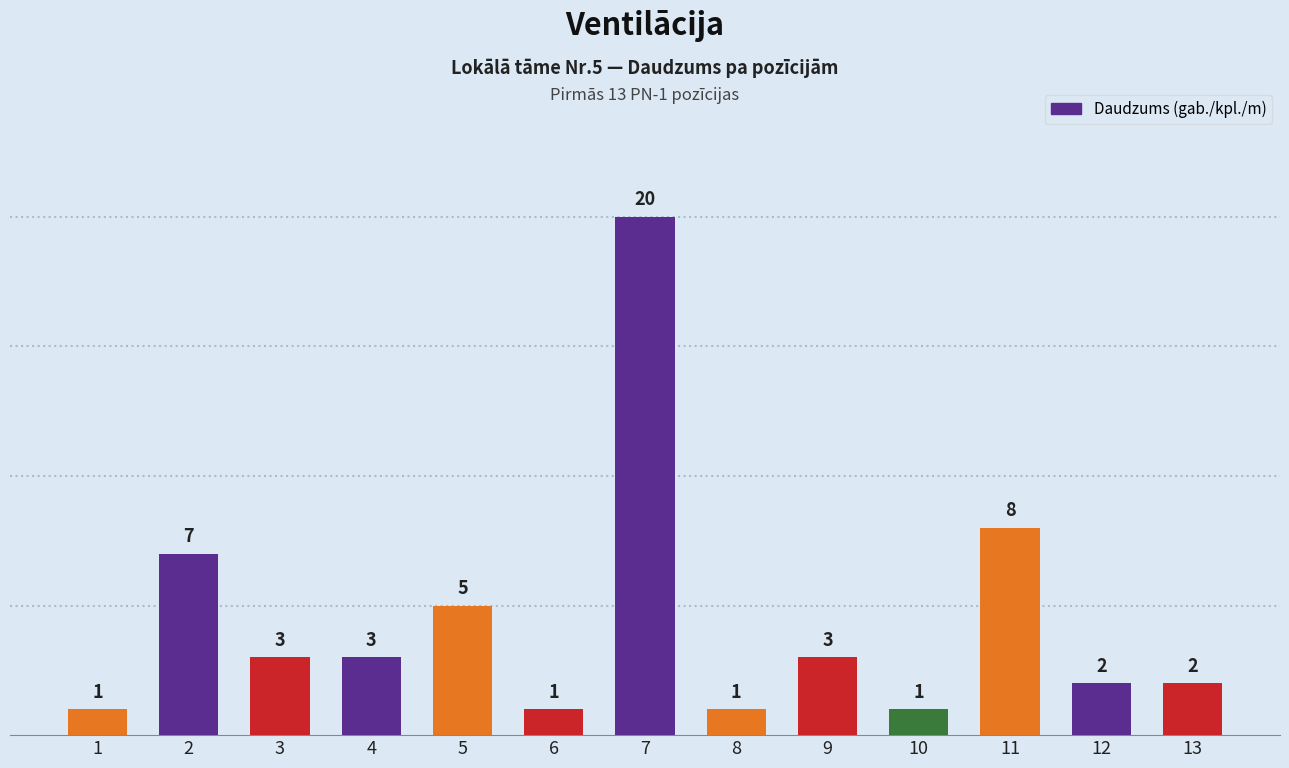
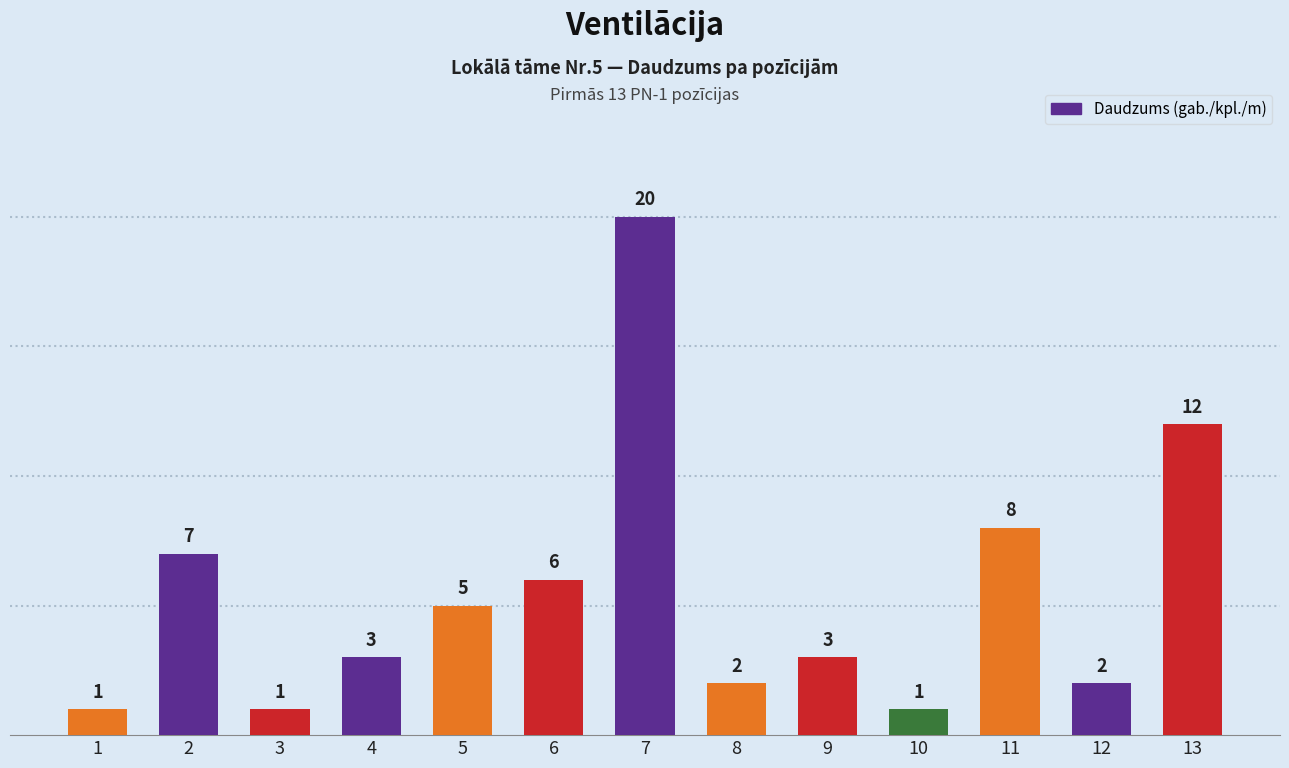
  {
    "1": 1,
    "2": 7,
-   "3": 3,
+   "3": 1,
    "4": 3,
    "5": 5,
-   "6": 1,
+   "6": 6,
    "7": 20,
-   "8": 1,
+   "8": 2,
    "9": 3,
    "10": 1,
    "11": 8,
    "12": 2,
-   "13": 2
+   "13": 12
  }
